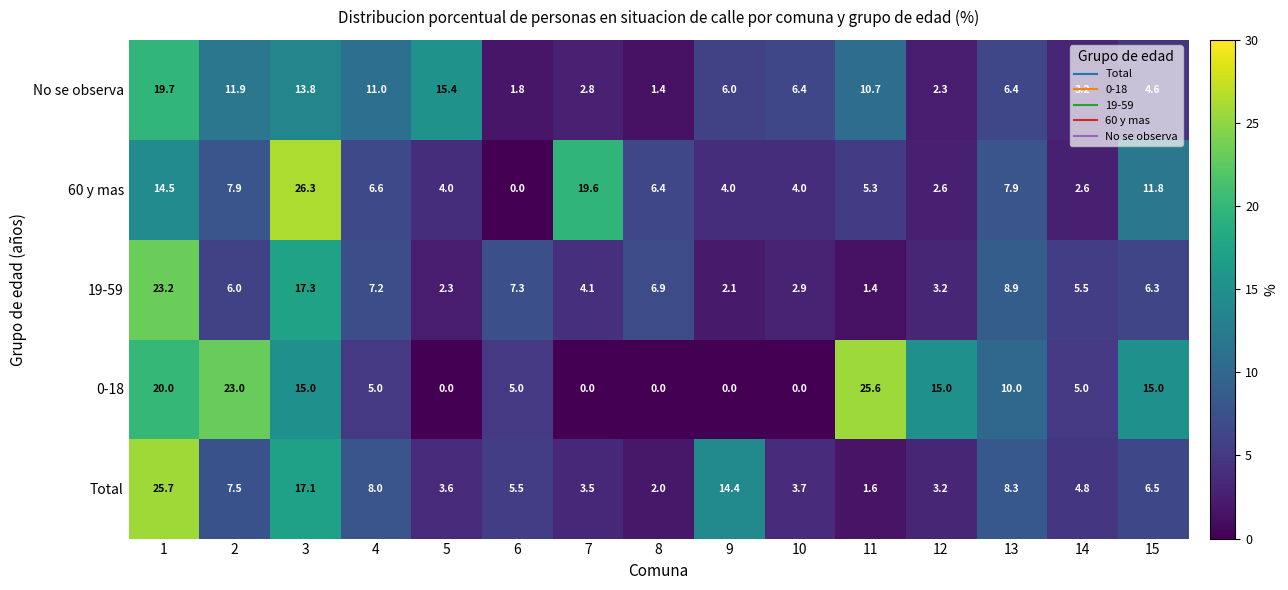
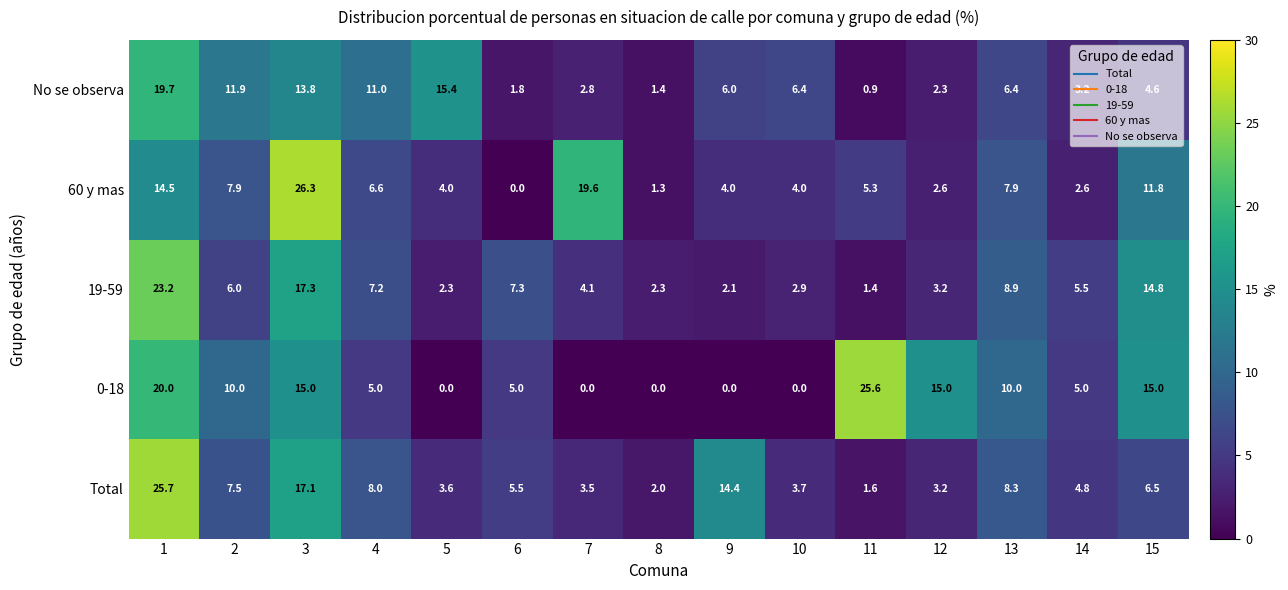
  {
    "No se observa": {
      "1": 19.7,
      "2": 11.9,
      "3": 13.8,
      "4": 11.0,
      "5": 15.4,
      "6": 1.8,
      "7": 2.8,
      "8": 1.4,
      "9": 6.0,
      "10": 6.4,
-     "11": 10.7,
+     "11": 0.9,
      "12": 2.3,
      "13": 6.4
    },
    "60 y mas": {
      "1": 14.5,
      "2": 7.9,
      "3": 26.3,
      "4": 6.6,
      "5": 4.0,
      "6": 0.0,
      "7": 19.6,
-     "8": 6.4,
+     "8": 1.3,
      "9": 4.0,
      "10": 4.0,
      "11": 5.3,
      "12": 2.6,
      "13": 7.9,
      "14": 2.6,
      "15": 11.8
    },
    "19-59": {
      "1": 23.2,
      "2": 6.0,
      "3": 17.3,
      "4": 7.2,
      "5": 2.3,
      "6": 7.3,
      "7": 4.1,
-     "8": 6.9,
+     "8": 2.3,
      "9": 2.1,
      "10": 2.9,
      "11": 1.4,
      "12": 3.2,
      "13": 8.9,
      "14": 5.5,
-     "15": 6.3
+     "15": 14.8
    },
    "0-18": {
      "1": 20.0,
-     "2": 23.0,
+     "2": 10.0,
      "3": 15.0,
      "4": 5.0,
      "5": 0.0,
      "6": 5.0,
      "7": 0.0,
      "8": 0.0,
      "9": 0.0,
      "10": 0.0,
      "11": 25.6,
      "12": 15.0,
      "13": 10.0,
      "14": 5.0,
      "15": 15.0
    },
    "Total": {
      "1": 25.7,
      "2": 7.5,
      "3": 17.1,
      "4": 8.0,
      "5": 3.6,
      "6": 5.5,
      "7": 3.5,
      "8": 2.0,
      "9": 14.4,
      "10": 3.7,
      "11": 1.6,
      "12": 3.2,
      "13": 8.3,
      "14": 4.8,
      "15": 6.5
    }
  }
